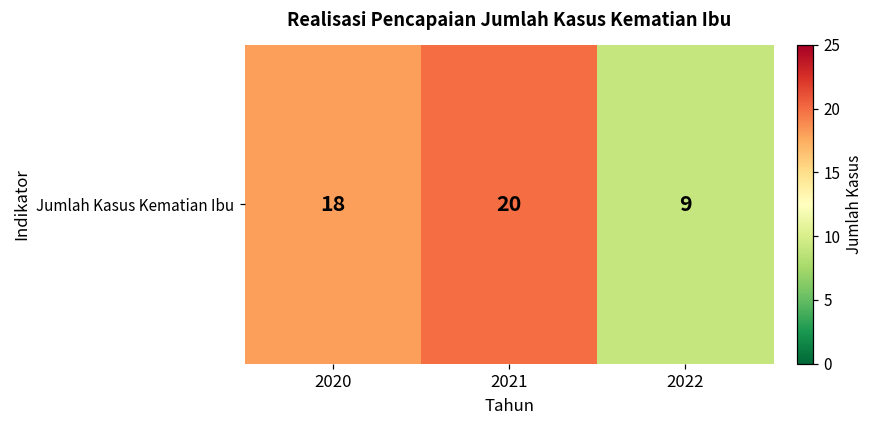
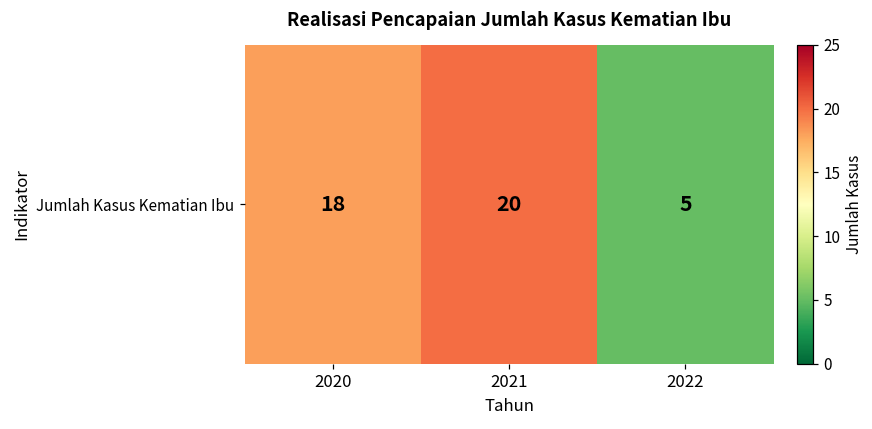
  {
    "Jumlah Kasus Kematian Ibu": {
      "2020": 18,
      "2021": 20,
-     "2022": 9
+     "2022": 5
    }
  }
